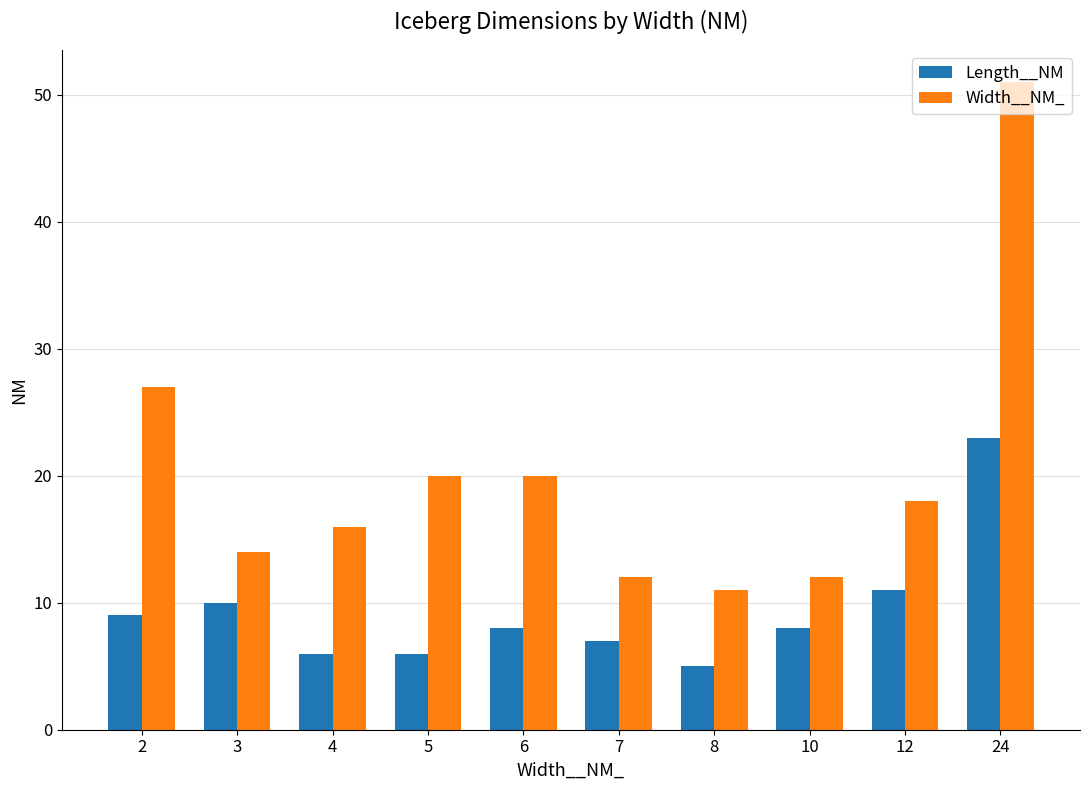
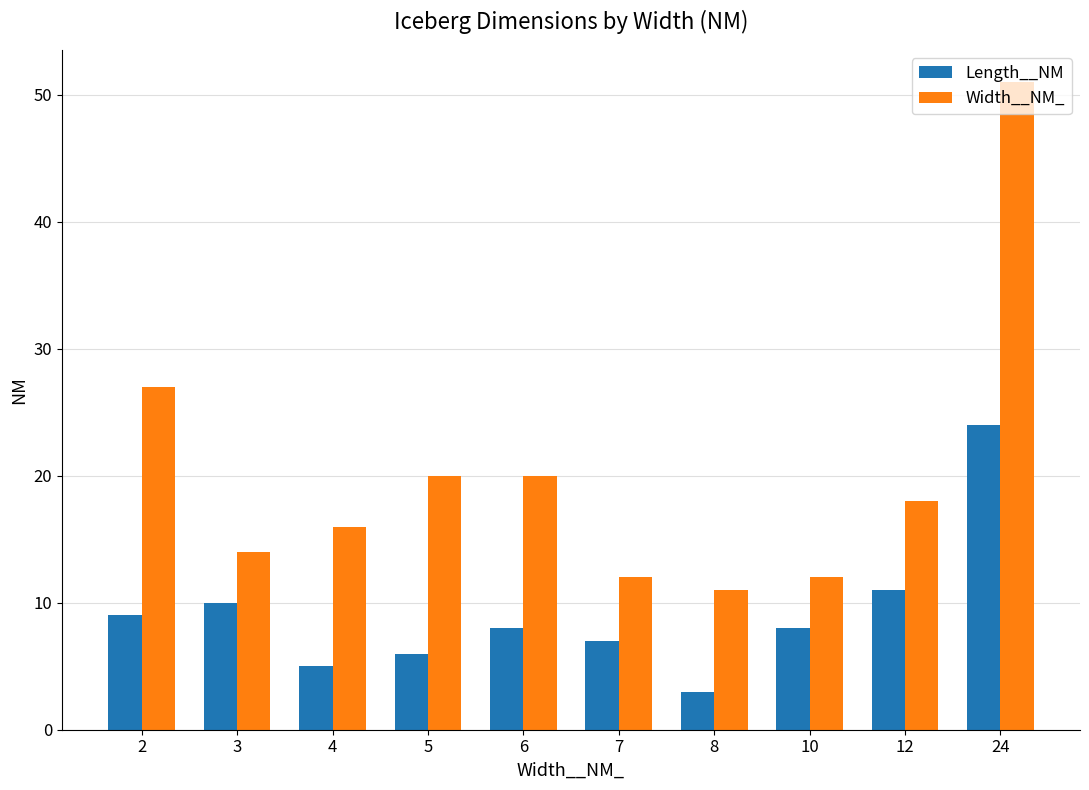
  {
    "Length__NM": {
      "2": 9,
      "3": 10,
-     "4": 6,
+     "4": 5,
      "5": 6,
      "6": 8,
      "7": 7,
-     "8": 5,
+     "8": 3,
      "10": 8,
      "12": 11,
-     "24": 23
+     "24": 24
    },
    "Width__NM_": {
      "2": 27,
      "3": 14,
      "4": 16,
      "5": 20,
      "6": 20,
      "7": 12,
      "8": 11,
      "10": 12,
      "12": 18
    }
  }
